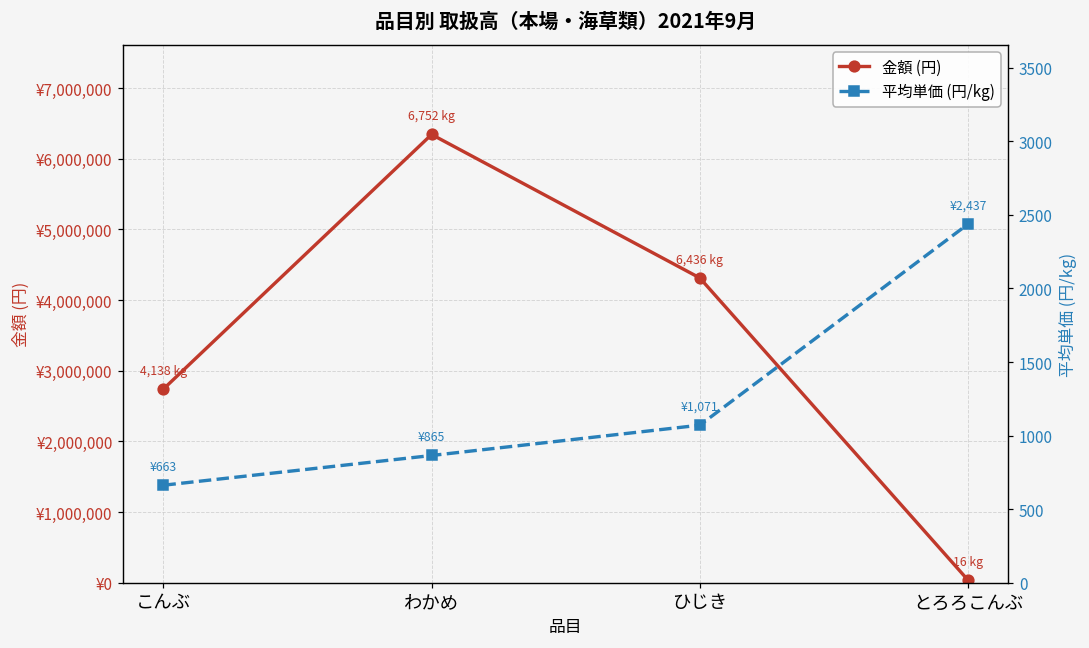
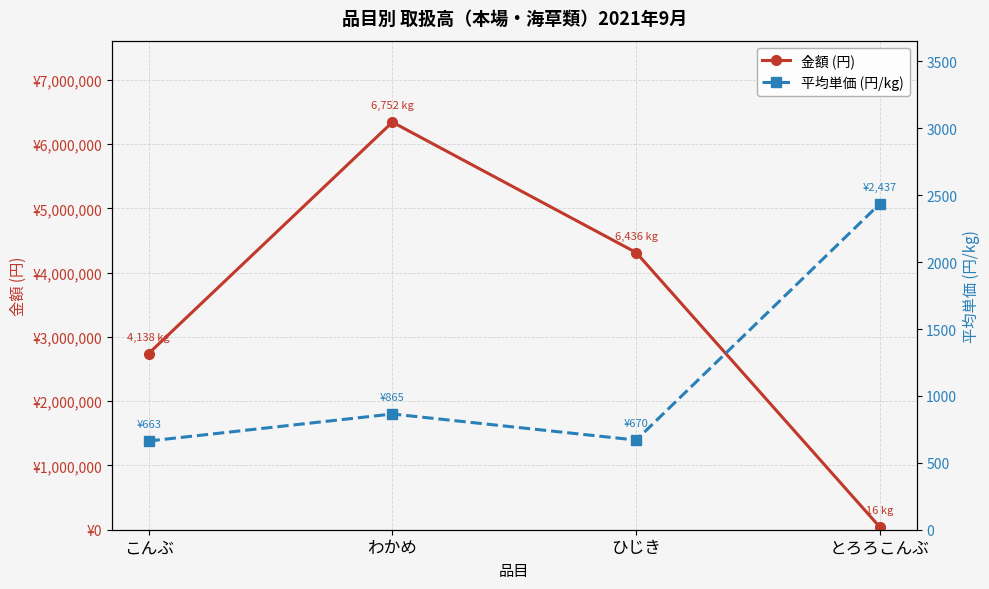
  {
    "平均単価 (円/kg)": {
      "こんぶ": "¥663",
      "わかめ": "¥865",
-     "ひじき": "¥1,071",
+     "ひじき": "¥670",
      "とろろこんぶ": "¥2,437"
    }
  }
